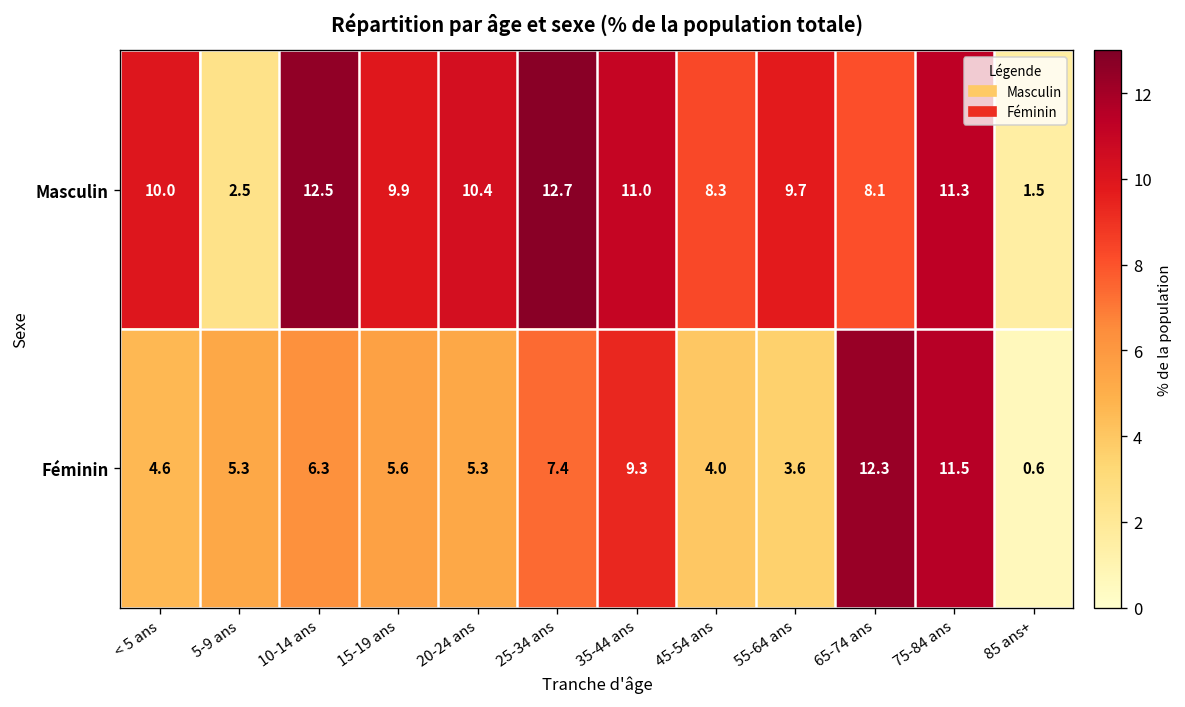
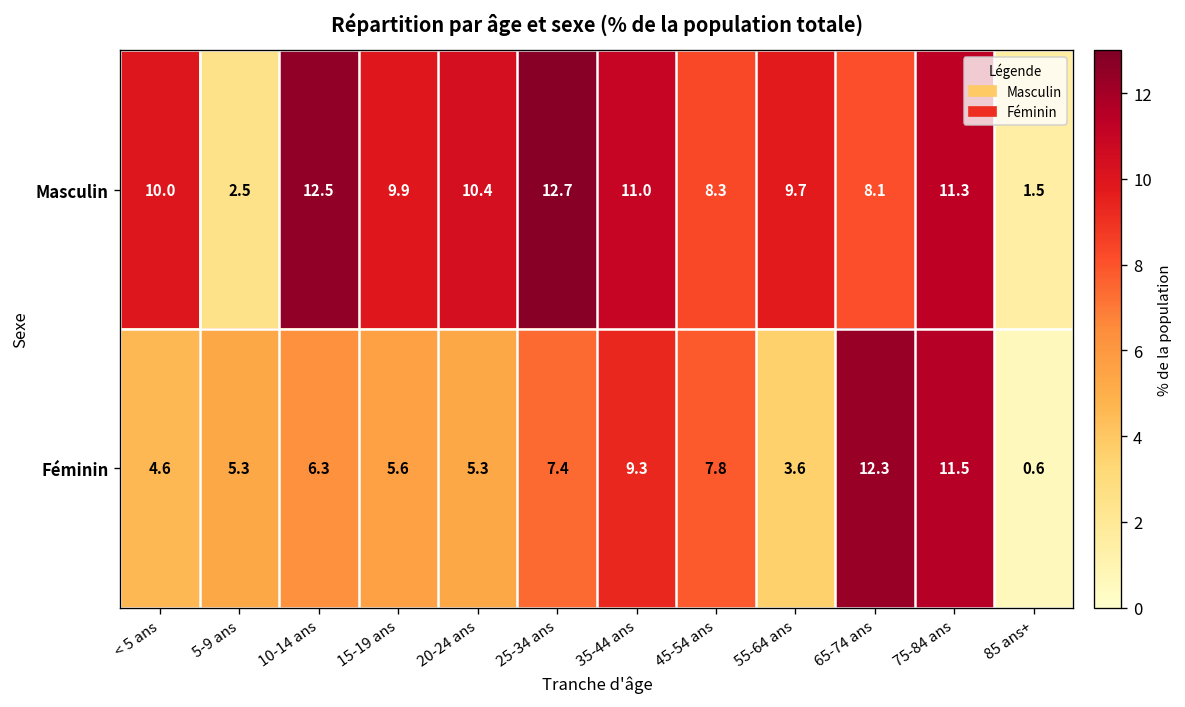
  {
    "Masculin": {
      "< 5 ans": 10.0,
      "5-9 ans": 2.5,
      "10-14 ans": 12.5,
      "15-19 ans": 9.9,
      "20-24 ans": 10.4,
      "25-34 ans": 12.7,
      "35-44 ans": 11.0,
      "45-54 ans": 8.3,
      "55-64 ans": 9.7,
      "65-74 ans": 8.1,
      "75-84 ans": 11.3,
      "85 ans+": 1.5
    },
    "Féminin": {
      "< 5 ans": 4.6,
      "5-9 ans": 5.3,
      "10-14 ans": 6.3,
      "15-19 ans": 5.6,
      "20-24 ans": 5.3,
      "25-34 ans": 7.4,
      "35-44 ans": 9.3,
-     "45-54 ans": 4.0,
+     "45-54 ans": 7.8,
      "55-64 ans": 3.6,
      "65-74 ans": 12.3,
      "75-84 ans": 11.5,
      "85 ans+": 0.6
    }
  }
